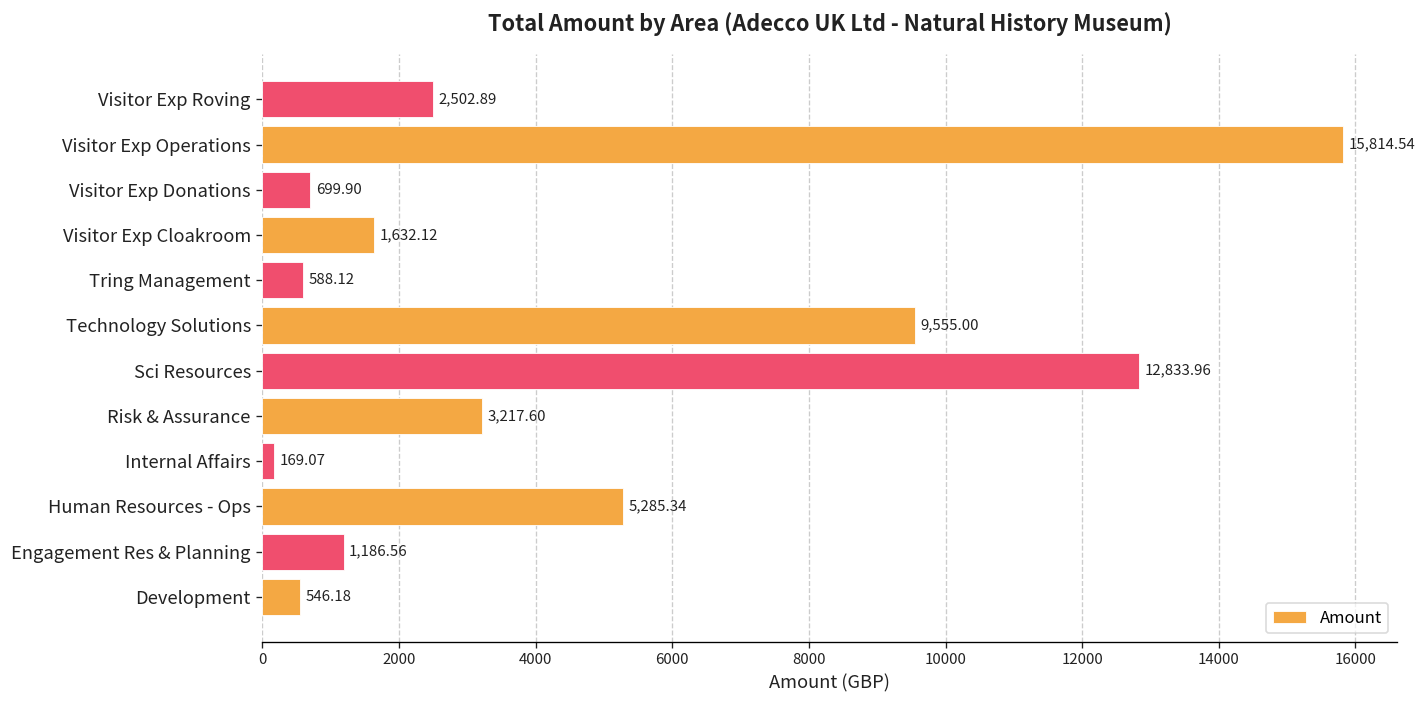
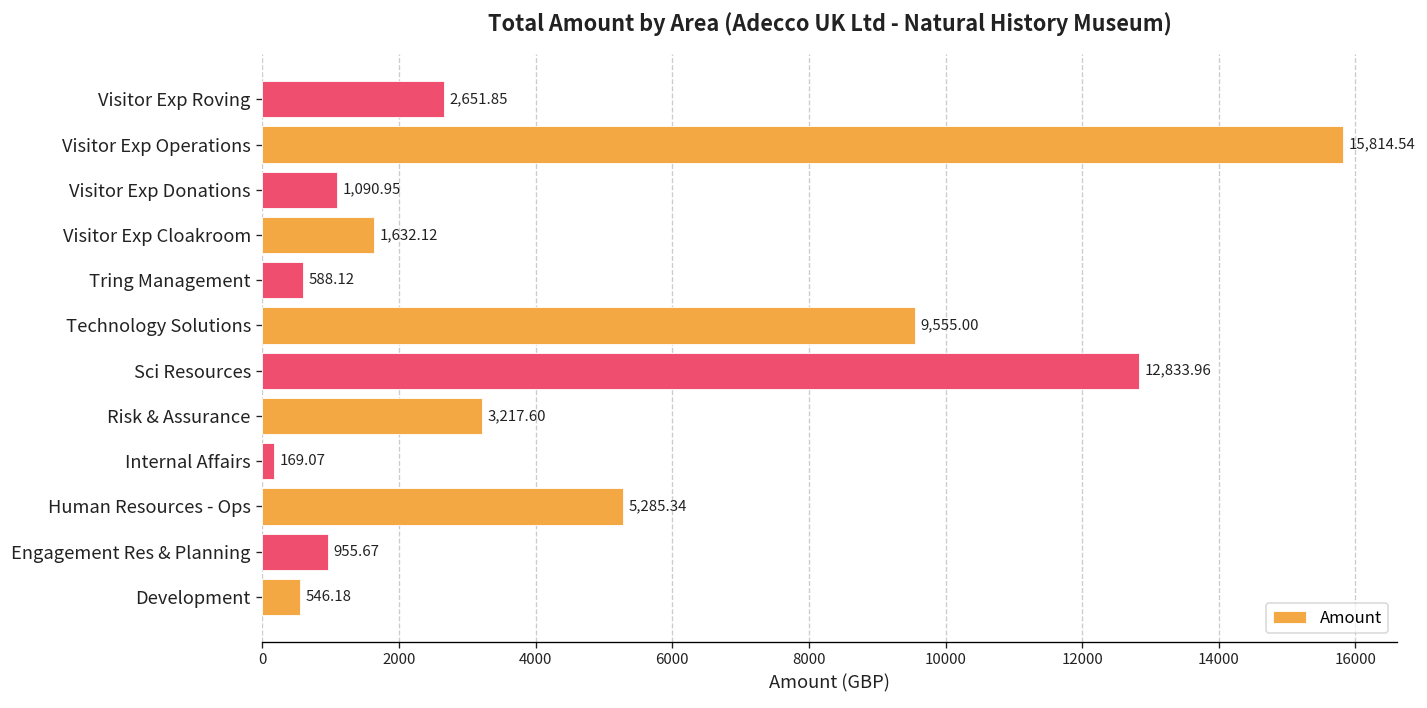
  {
-   "Visitor Exp Roving": "2,502.89",
+   "Visitor Exp Roving": "2,651.85",
    "Visitor Exp Operations": "15,814.54",
-   "Visitor Exp Donations": "699.90",
+   "Visitor Exp Donations": "1,090.95",
    "Visitor Exp Cloakroom": "1,632.12",
    "Tring Management": "588.12",
    "Technology Solutions": "9,555.00",
    "Sci Resources": "12,833.96",
    "Risk & Assurance": "3,217.60",
    "Internal Affairs": "169.07",
    "Human Resources - Ops": "5,285.34",
-   "Engagement Res & Planning": "1,186.56",
+   "Engagement Res & Planning": "955.67",
    "Development": "546.18"
  }
